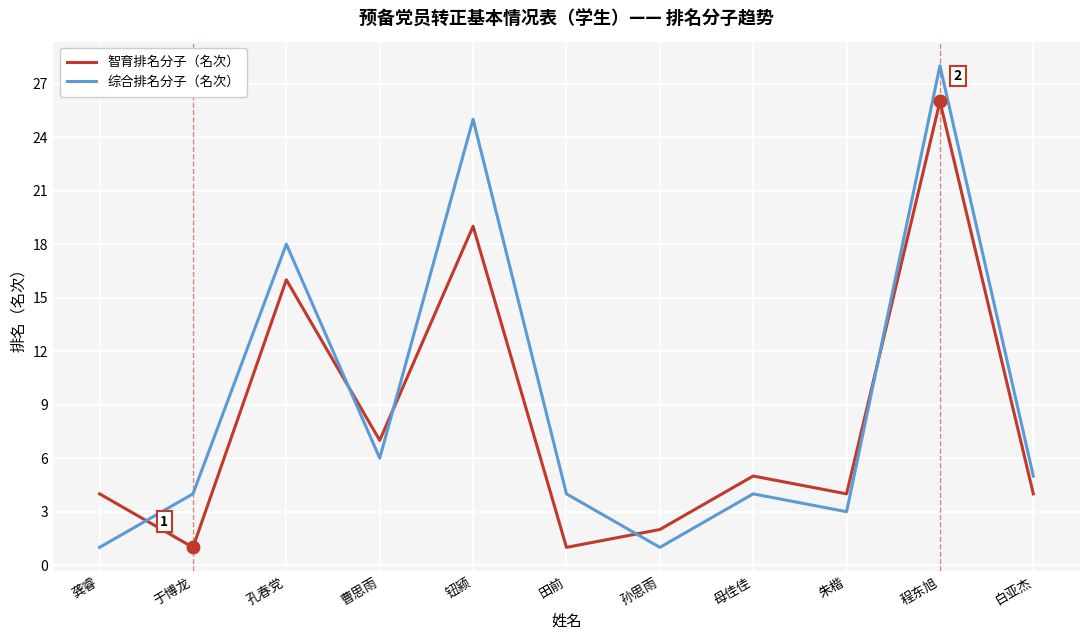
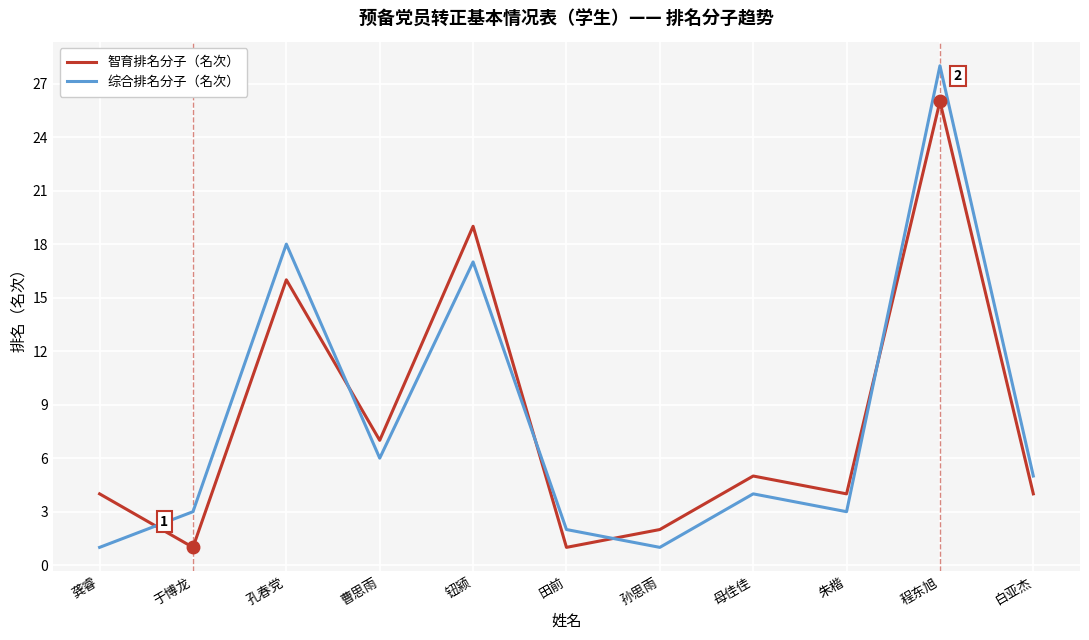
  {
    "综合排名分子（名次）": {
      "龚睿": 1,
-     "于博龙": 4,
+     "于博龙": 3,
      "孔春党": 18,
      "曹思雨": 6,
-     "钮颍": 25,
-     "田前": 4,
+     "钮颍": 17,
+     "田前": 2,
      "孙思雨": 1,
      "母佳佳": 4,
      "朱楷": 3,
      "白亚杰": 5
    }
  }
